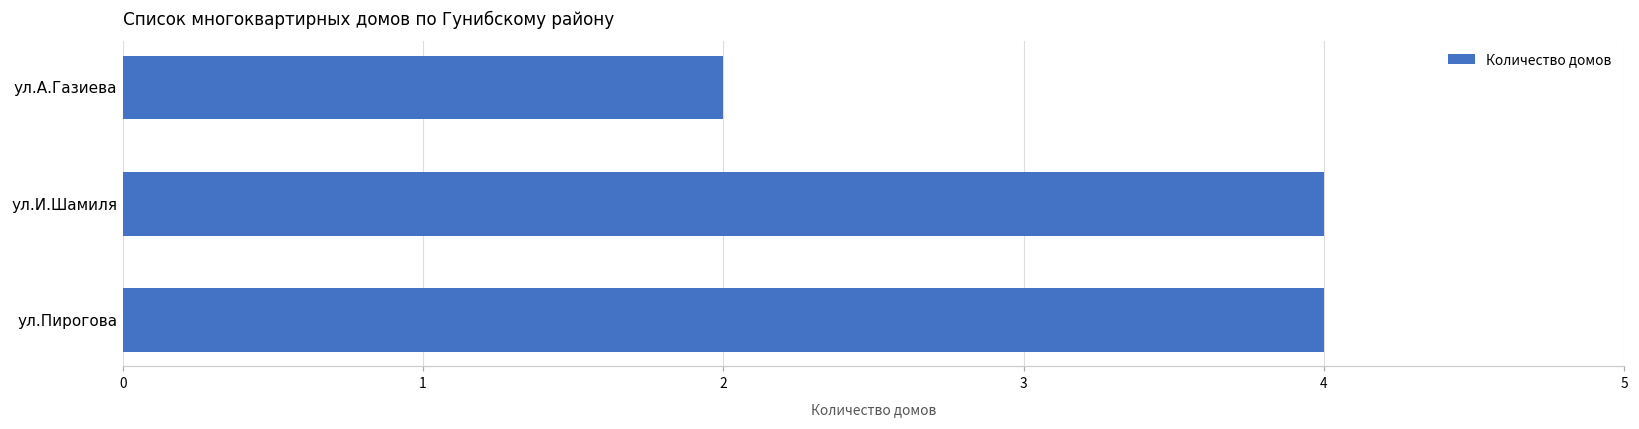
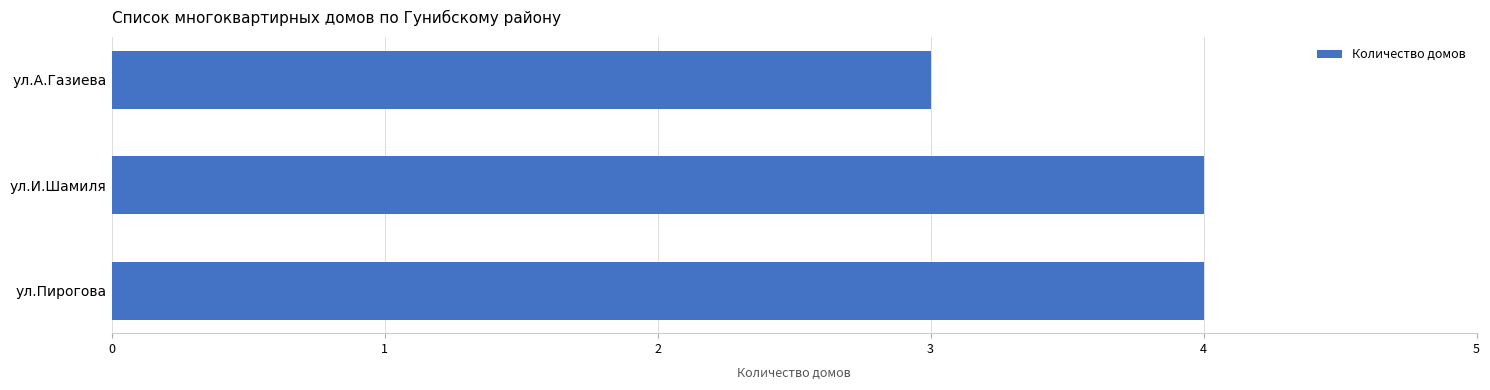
  {
-   "ул.А.Газиева": 2,
+   "ул.А.Газиева": 3,
    "ул.И.Шамиля": 4,
    "ул.Пирогова": 4
  }
